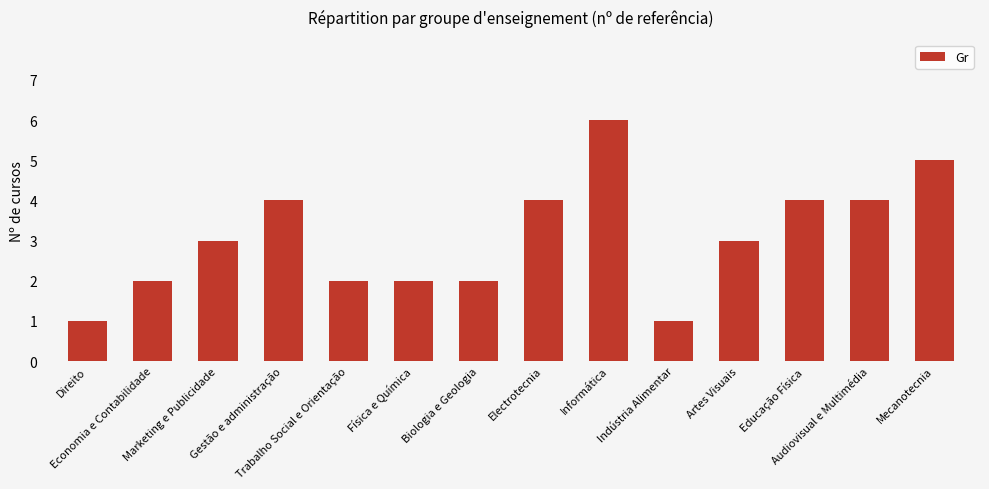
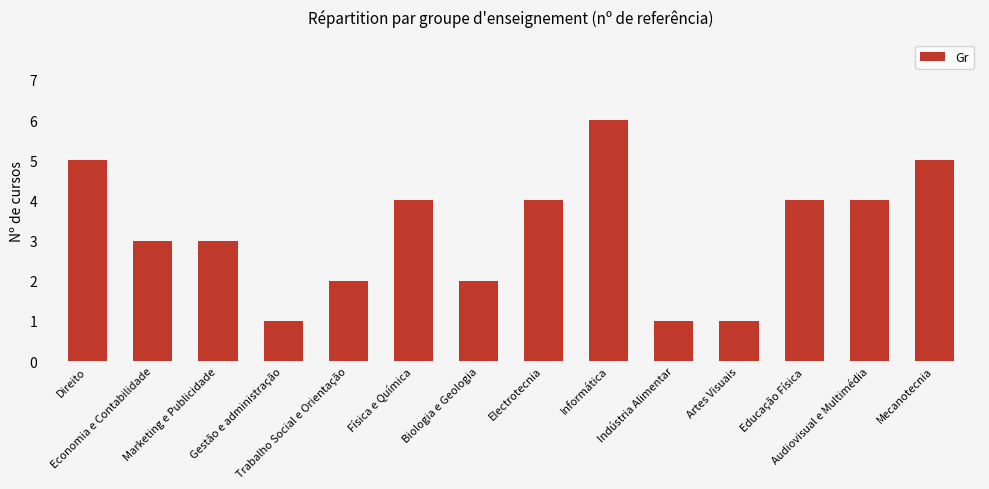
  {
-   "Direito": 1,
-   "Economia e Contabilidade": 2,
+   "Direito": 5,
+   "Economia e Contabilidade": 3,
    "Marketing e Publicidade": 3,
-   "Gestão e administração": 4,
+   "Gestão e administração": 1,
    "Trabalho Social e Orientação": 2,
-   "Física e Química": 2,
+   "Física e Química": 4,
    "Biologia e Geologia": 2,
    "Electrotecnia": 4,
    "Informática": 6,
    "Indústria Alimentar": 1,
-   "Artes Visuais": 3,
+   "Artes Visuais": 1,
    "Educação Física": 4,
    "Audiovisual e Multimédia": 4,
    "Mecanotecnia": 5
  }
